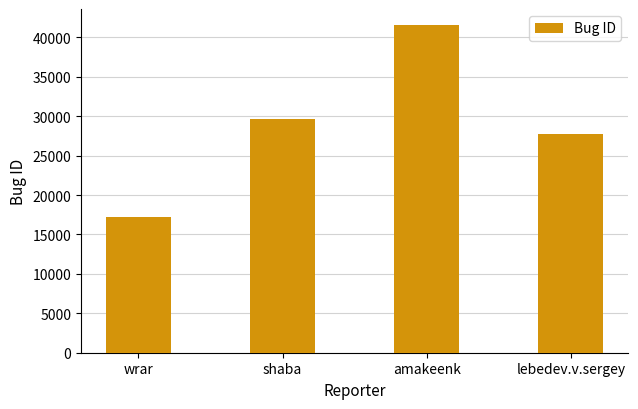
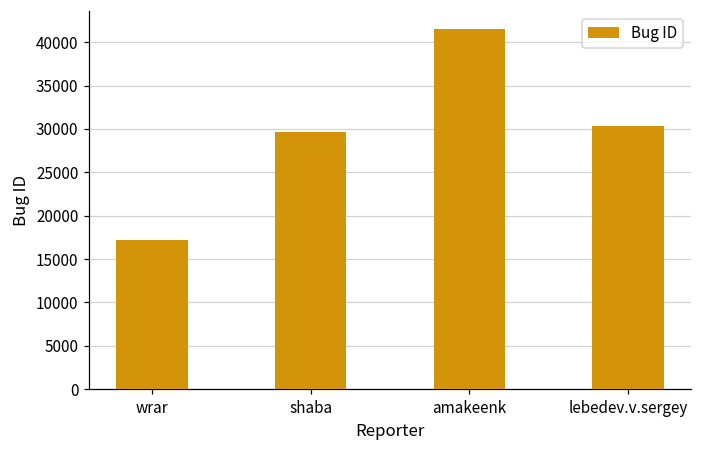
  {
    "wrar": 17000,
    "shaba": 30000,
    "amakeenk": 42000,
-   "lebedev.v.sergey": 28000
+   "lebedev.v.sergey": 30000
  }
